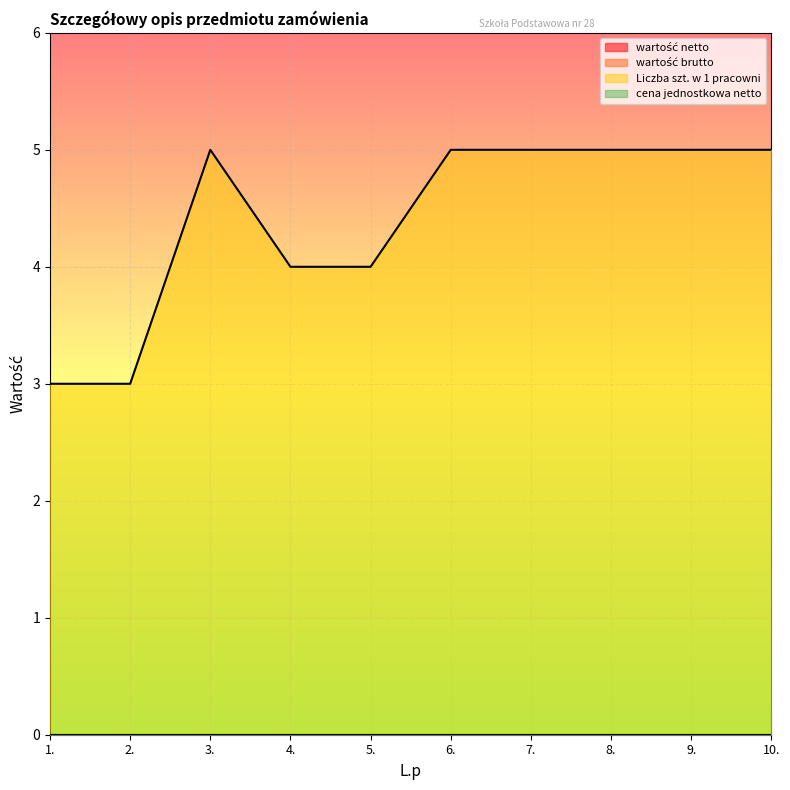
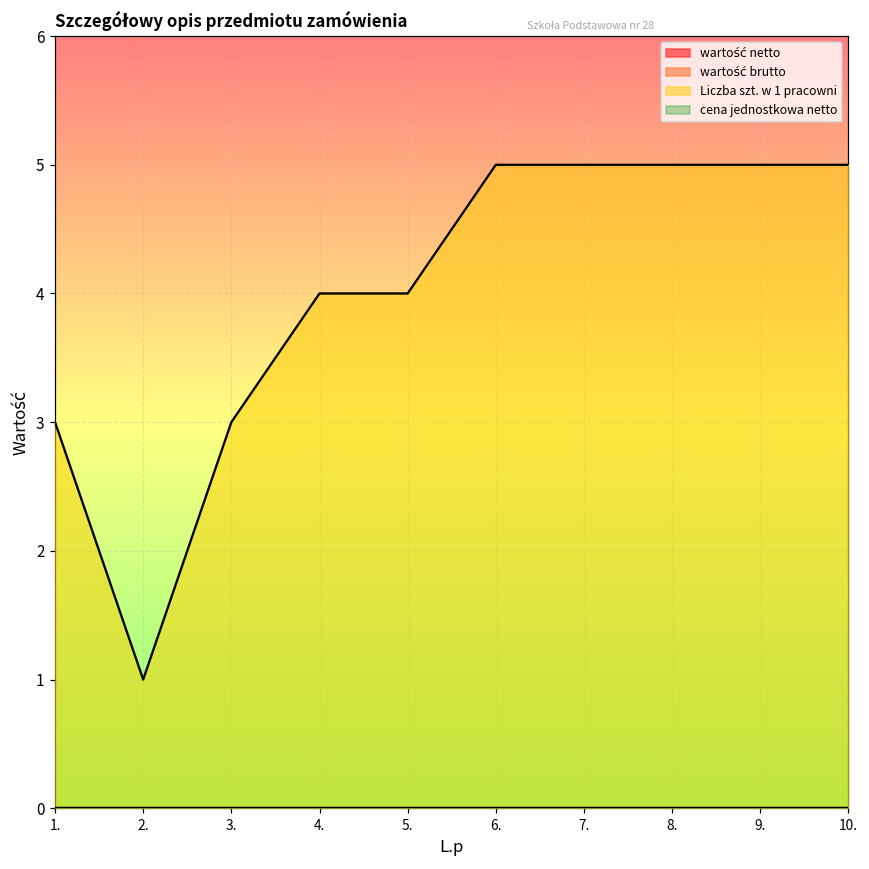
  {
    "cena jednostkowa netto": {
      "1.": 0,
      "2.": 0,
      "3.": 0,
      "4.": 0,
      "5.": 0,
      "6.": 0,
      "7.": 0,
      "8.": 0,
      "9.": 0,
      "10.": 0
    },
    "Liczba szt. w 1 pracowni": {
      "1.": 3,
-     "2.": 3,
-     "3.": 5,
+     "2.": 1,
+     "3.": 3,
      "4.": 4,
      "5.": 4,
      "6.": 5,
      "7.": 5,
      "8.": 5,
      "9.": 5,
      "10.": 5
    }
  }
